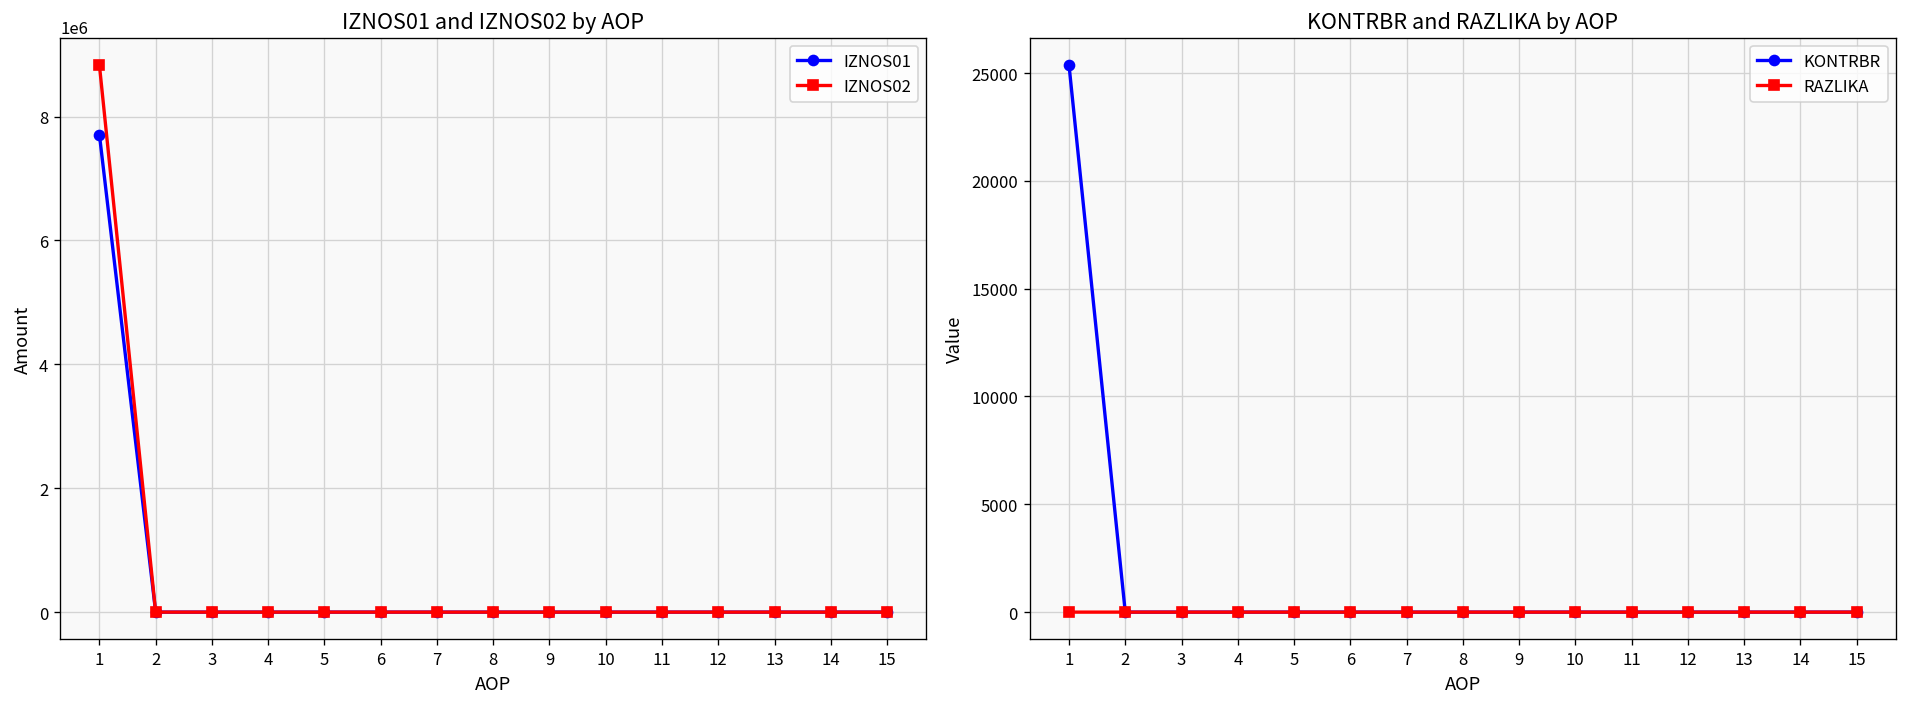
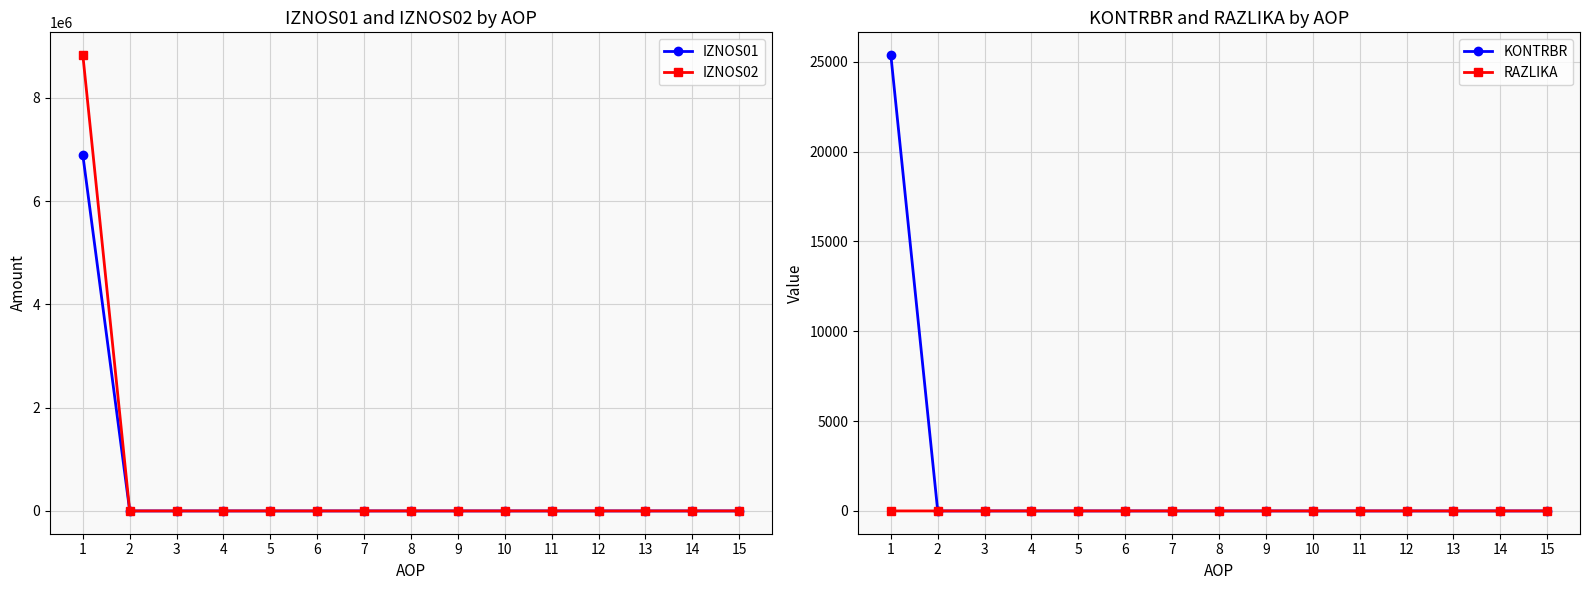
  {
    "IZNOS01 and IZNOS02 by AOP": {
      "IZNOS01": {
-       "1": 7700000
+       "1": 6900000
      },
      "IZNOS02": {
        "1": 8800000
      }
    },
    "KONTRBR and RAZLIKA by AOP": {
      "KONTRBR": {
        "1": 25400
      },
      "RAZLIKA": {
        "1": 0
      }
    }
  }
